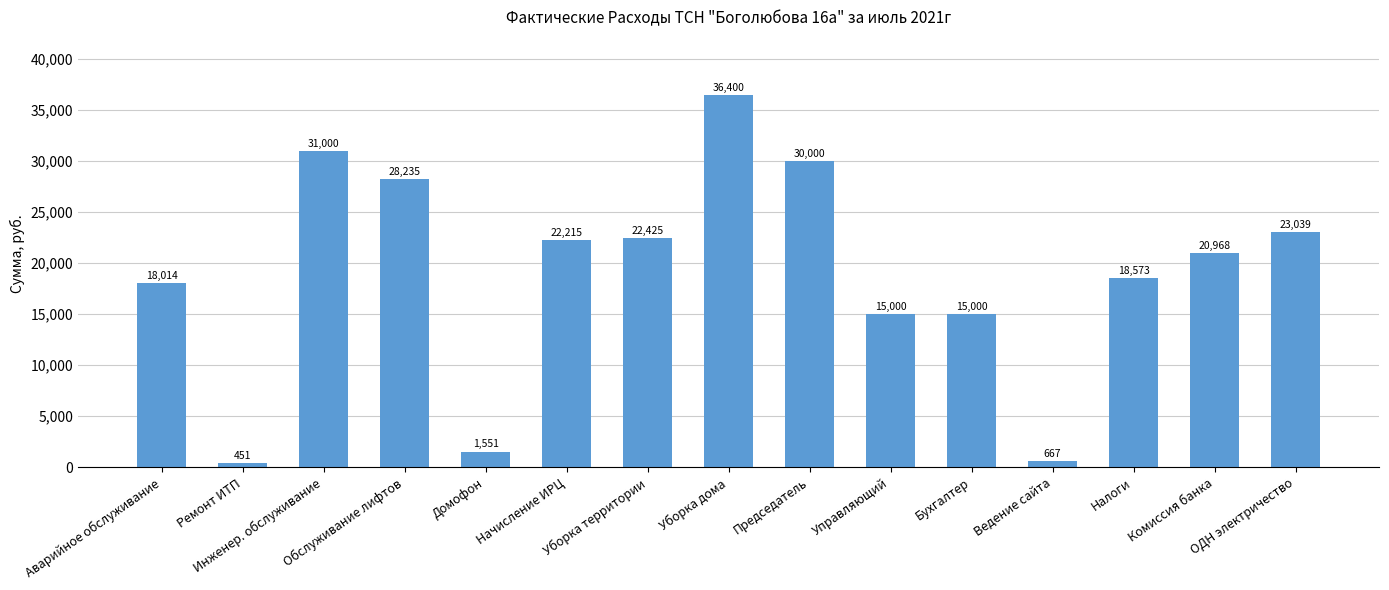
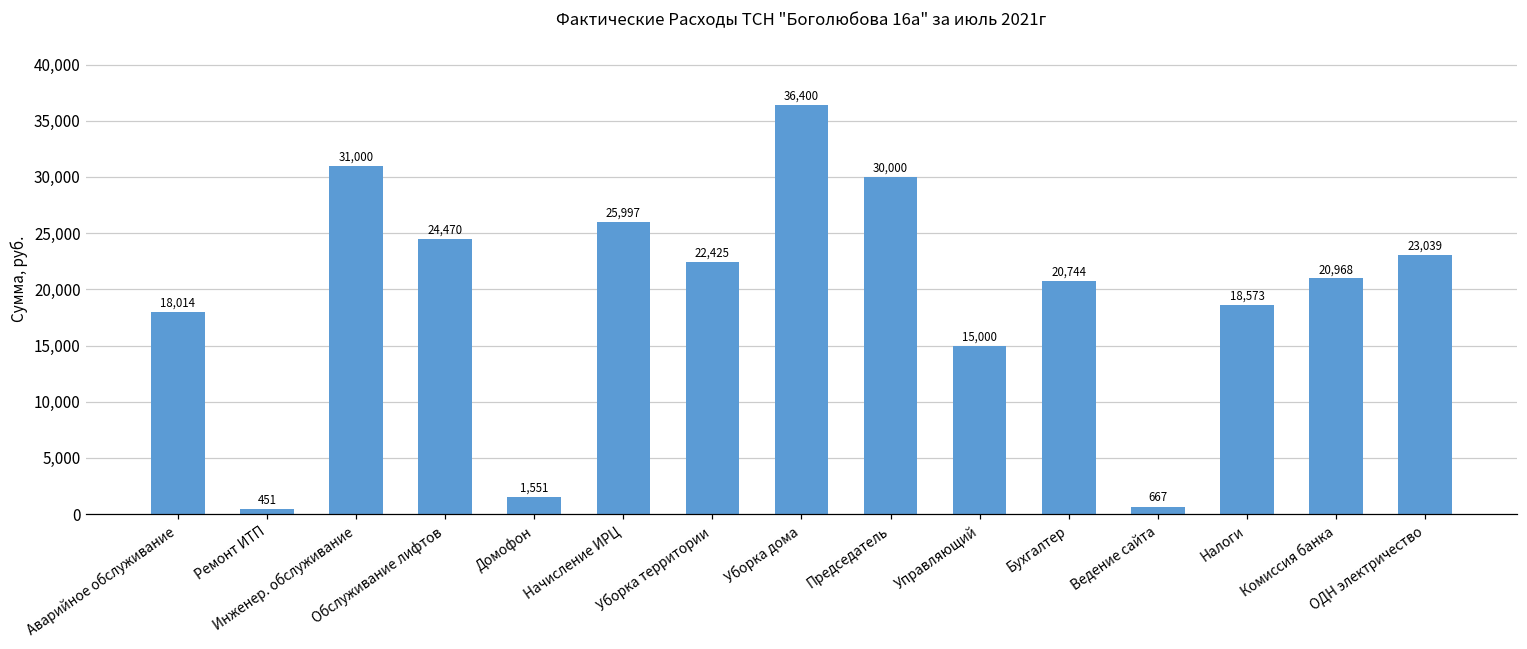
  {
    "Аварийное обслуживание": "18,014",
    "Ремонт ИТП": "451",
    "Инженер. обслуживание": "31,000",
-   "Обслуживание лифтов": "28,235",
+   "Обслуживание лифтов": "24,470",
    "Домофон": "1,551",
-   "Начисление ИРЦ": "22,215",
+   "Начисление ИРЦ": "25,997",
    "Уборка территории": "22,425",
    "Уборка дома": "36,400",
    "Председатель": "30,000",
    "Управляющий": "15,000",
-   "Бухгалтер": "15,000",
+   "Бухгалтер": "20,744",
    "Ведение сайта": "667",
    "Налоги": "18,573",
    "Комиссия банка": "20,968",
    "ОДН электричество": "23,039"
  }
